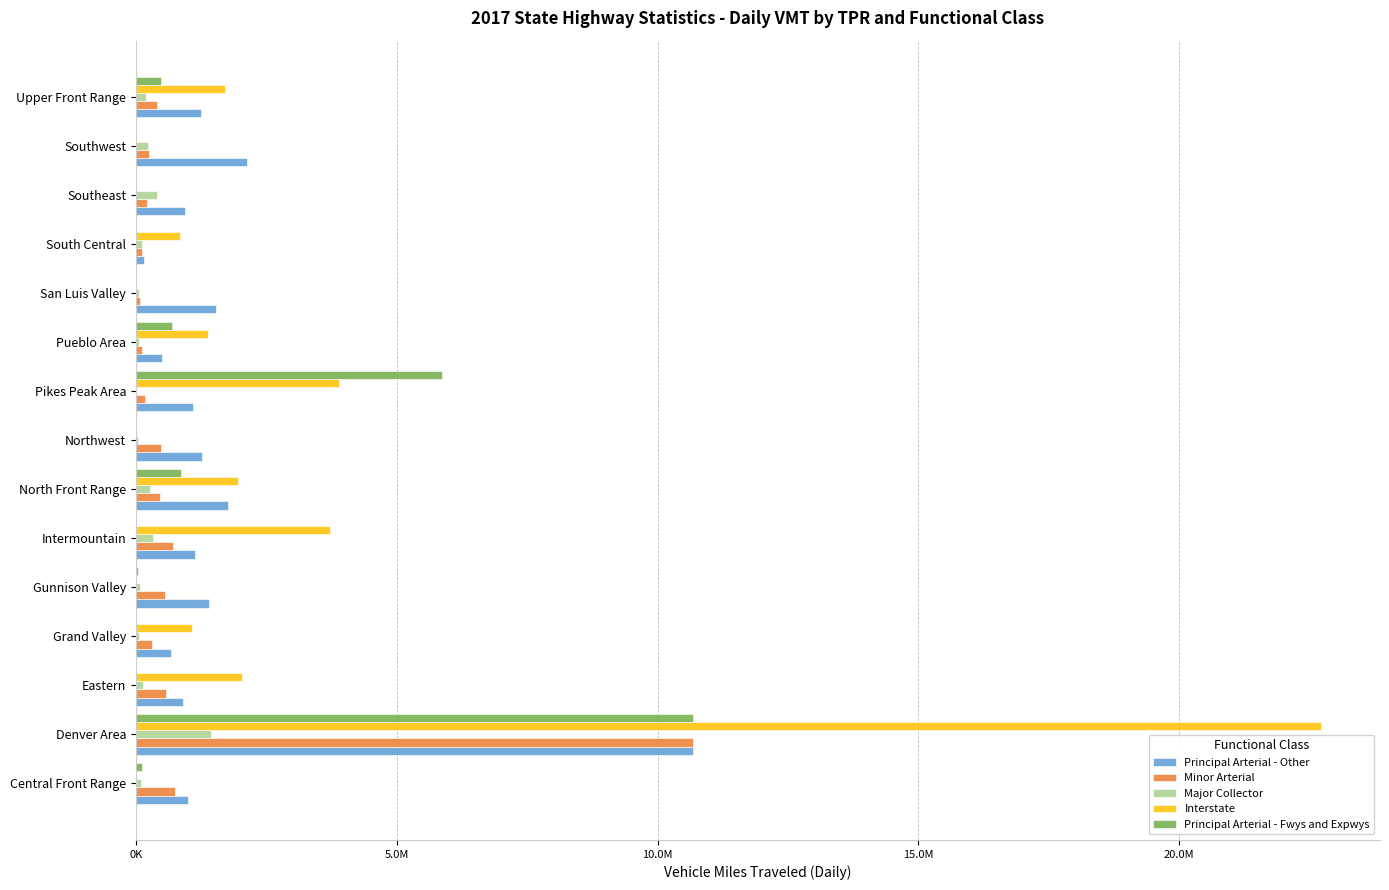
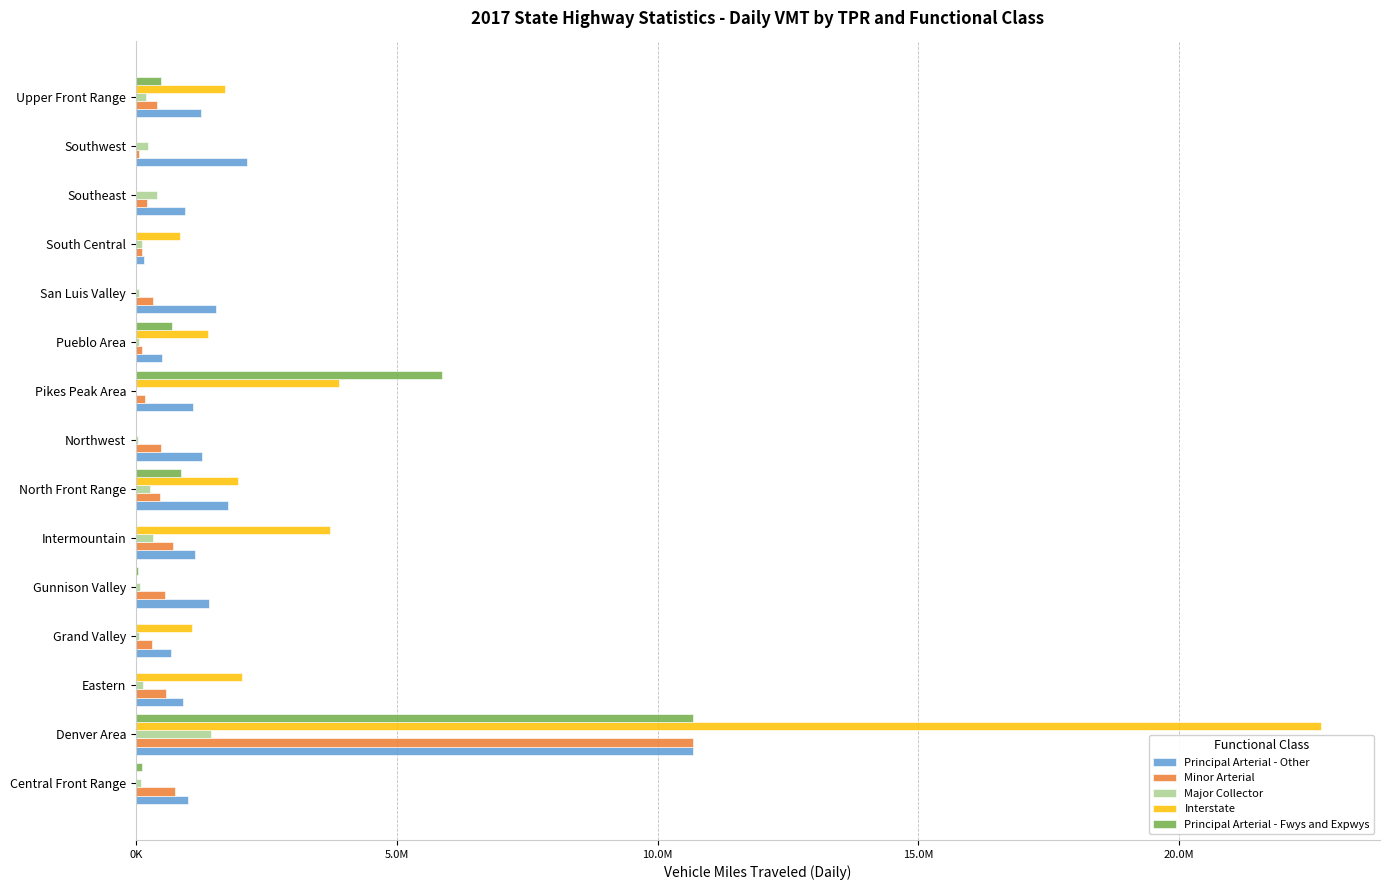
  {
    "Principal Arterial - Other": {
      "Upper Front Range": 1300000,
      "Southwest": 2100000,
      "Southeast": 900000,
      "South Central": 100000,
      "San Luis Valley": 1500000,
      "Pueblo Area": 500000,
      "Pikes Peak Area": 1100000,
      "Northwest": 1300000,
      "North Front Range": 1800000,
      "Intermountain": 1100000,
      "Gunnison Valley": 1400000,
      "Grand Valley": 700000,
      "Eastern": 900000,
      "Denver Area": 10700000,
      "Central Front Range": 1000000
    },
    "Minor Arterial": {
      "Upper Front Range": 400000,
-     "Southwest": 300000,
+     "Southwest": 100000,
      "Southeast": 200000,
      "South Central": 100000,
-     "San Luis Valley": 100000,
+     "San Luis Valley": 300000,
      "Pueblo Area": 100000,
      "Pikes Peak Area": 200000,
      "Northwest": 500000,
      "North Front Range": 500000,
      "Intermountain": 700000,
      "Gunnison Valley": 600000,
      "Grand Valley": 300000,
      "Eastern": 600000,
      "Denver Area": 10700000,
      "Central Front Range": 800000
    },
    "Major Collector": {
      "Upper Front Range": 200000,
      "Southwest": 200000,
      "Southeast": 400000,
      "South Central": 100000,
      "San Luis Valley": 100000,
      "Pueblo Area": 100000,
      "Pikes Peak Area": 0,
      "North Front Range": 300000,
      "Intermountain": 300000,
      "Gunnison Valley": 100000,
      "Grand Valley": 100000,
      "Eastern": 100000,
      "Denver Area": 1400000,
      "Central Front Range": 100000
    },
    "Interstate": {
      "Upper Front Range": 1700000,
      "Southwest": 0,
      "Southeast": 0,
      "South Central": 800000,
      "San Luis Valley": 0,
      "Pueblo Area": 1400000,
      "Pikes Peak Area": 3900000,
      "Northwest": 0,
      "North Front Range": 2000000,
      "Intermountain": 3700000,
      "Gunnison Valley": 0,
      "Grand Valley": 1100000,
      "Eastern": 2000000,
      "Denver Area": 22700000,
      "Central Front Range": 0
    },
    "Principal Arterial - Fwys and Expwys": {
      "Upper Front Range": 500000,
      "Southwest": 0,
      "Southeast": 0,
      "South Central": 0,
      "San Luis Valley": 0,
      "Pueblo Area": 700000,
      "Pikes Peak Area": 5900000,
      "Northwest": 0,
      "North Front Range": 900000,
      "Intermountain": 0,
      "Grand Valley": 0,
      "Eastern": 0,
      "Denver Area": 10700000,
      "Central Front Range": 100000
    }
  }
